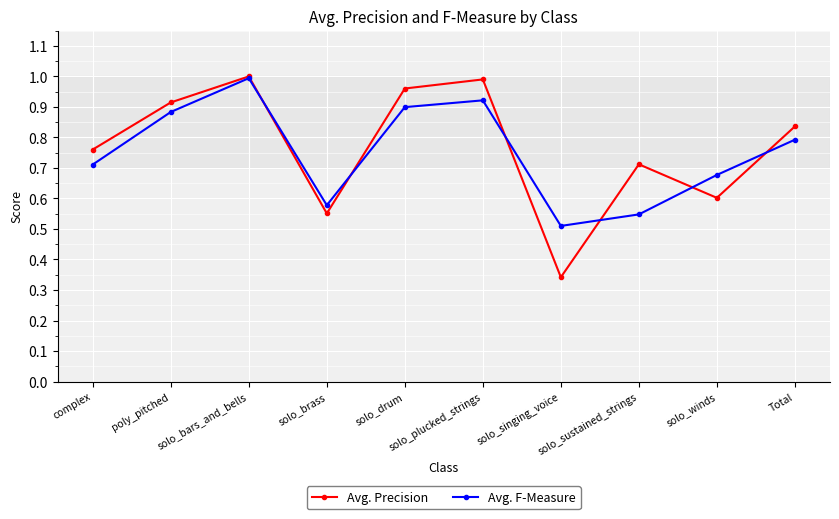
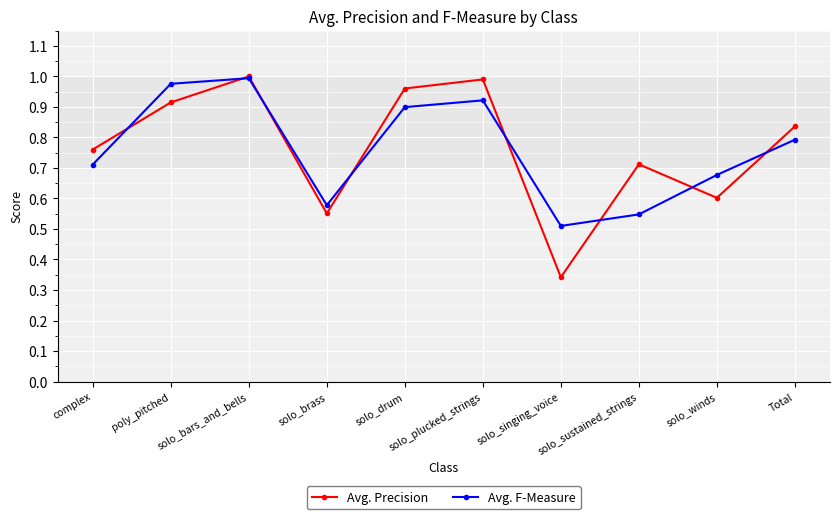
  {
    "Avg. Precision": {
      "complex": 0.76,
      "poly_pitched": 0.91,
      "solo_brass": 0.55,
      "solo_drum": 0.96,
      "solo_plucked_strings": 0.99,
      "solo_singing_voice": 0.34,
      "solo_sustained_strings": 0.71,
      "solo_winds": 0.60,
      "Total": 0.84
    },
    "Avg. F-Measure": {
      "complex": 0.71,
-     "poly_pitched": 0.88,
+     "poly_pitched": 0.98,
      "solo_brass": 0.58,
      "solo_drum": 0.90,
      "solo_plucked_strings": 0.92,
      "solo_singing_voice": 0.51,
      "solo_sustained_strings": 0.55,
      "solo_winds": 0.68,
      "Total": 0.79
    }
  }
